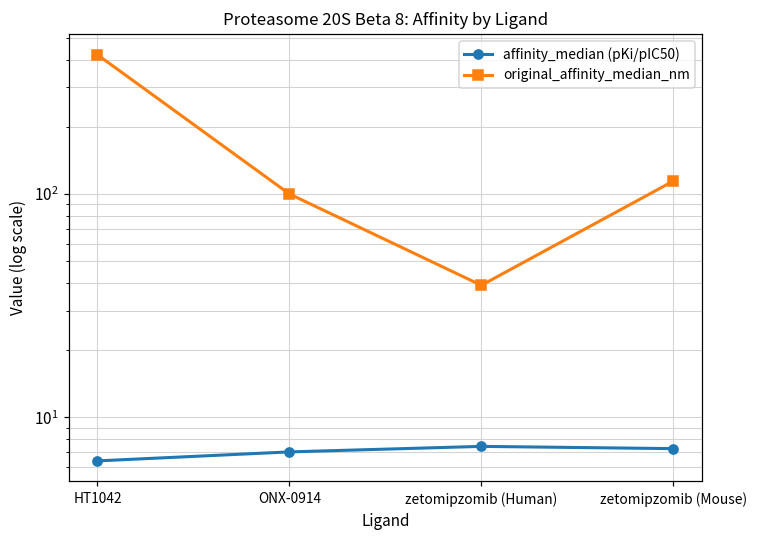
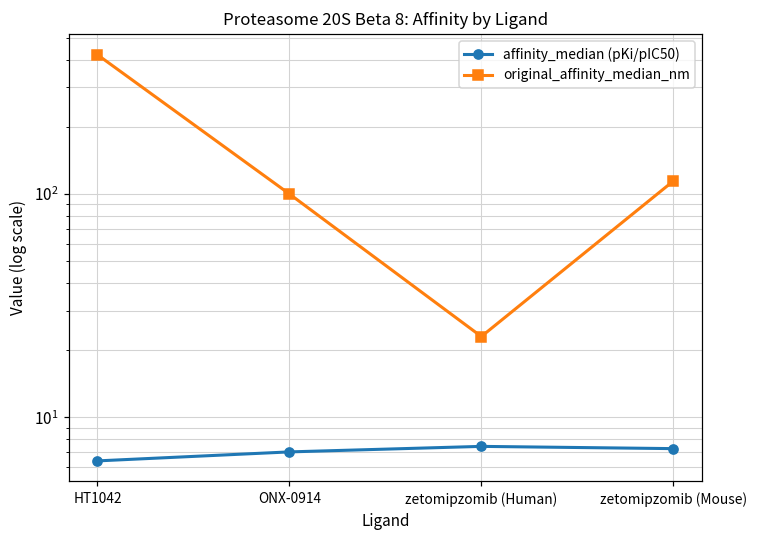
  {
    "affinity_median (pKi/pIC50)": {
      "HT1042": 6.4,
      "ONX-0914": 7,
      "zetomipzomib (Human)": 7.4,
      "zetomipzomib (Mouse)": 7.2
    },
    "original_affinity_median_nm": {
      "HT1042": 420,
      "ONX-0914": 100,
-     "zetomipzomib (Human)": 39,
+     "zetomipzomib (Human)": 23,
      "zetomipzomib (Mouse)": 110
    }
  }
